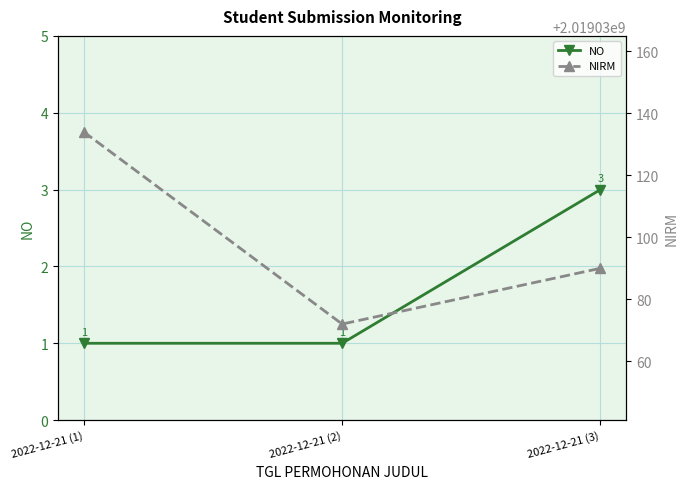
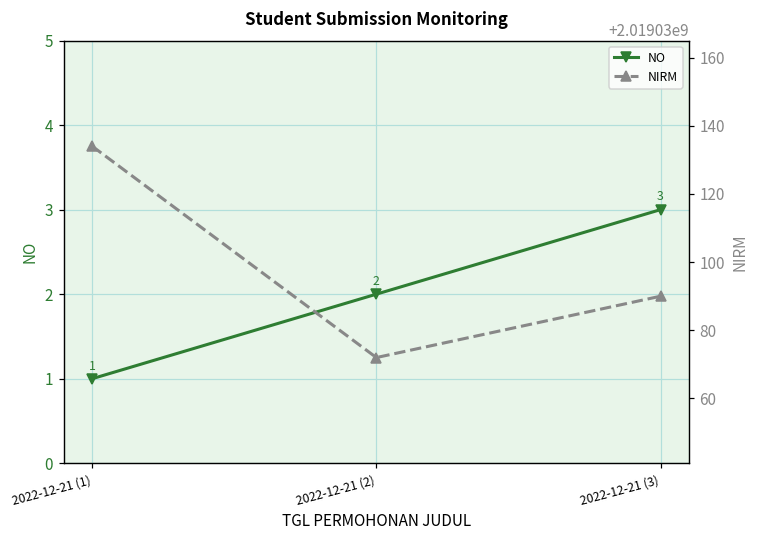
  {
    "NO": {
      "2022-12-21 (1)": 1,
-     "2022-12-21 (2)": 1,
+     "2022-12-21 (2)": 2,
      "2022-12-21 (3)": 3
    }
  }
